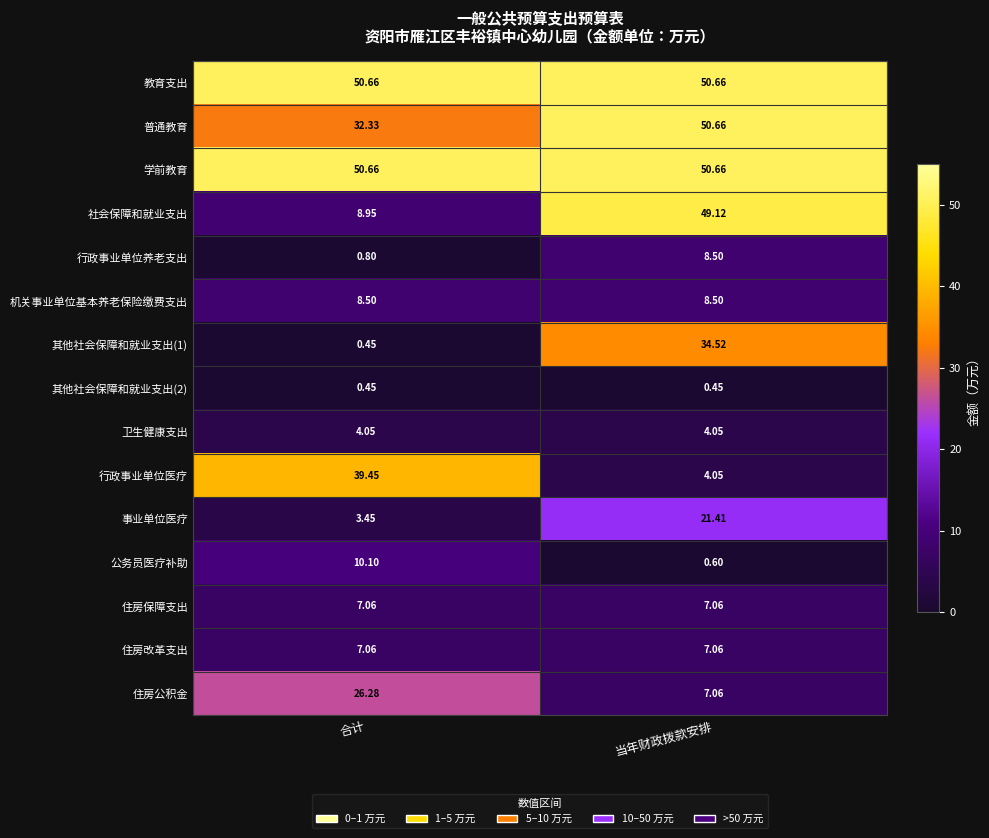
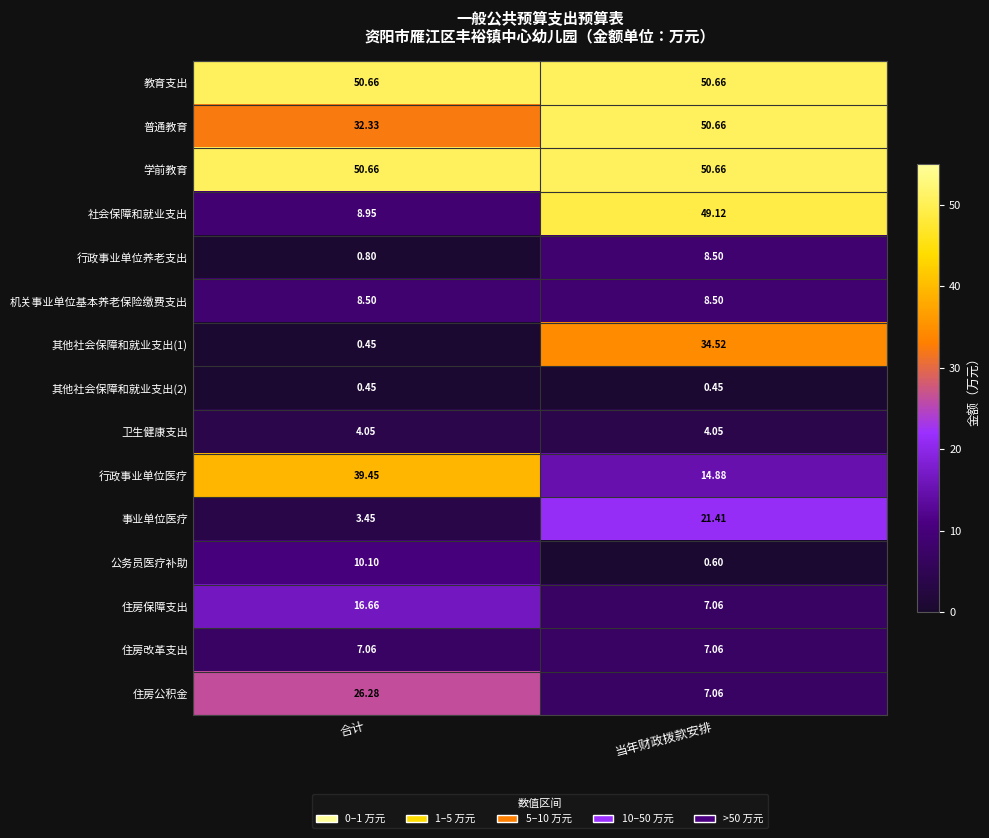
  {
    "教育支出": {
      "合计": 50.66,
      "当年财政拨款安排": 50.66
    },
    "普通教育": {
      "合计": 32.33,
      "当年财政拨款安排": 50.66
    },
    "学前教育": {
      "合计": 50.66,
      "当年财政拨款安排": 50.66
    },
    "社会保障和就业支出": {
      "合计": 8.95,
      "当年财政拨款安排": 49.12
    },
    "行政事业单位养老支出": {
      "合计": 0.80,
      "当年财政拨款安排": 8.50
    },
    "机关事业单位基本养老保险缴费支出": {
      "合计": 8.50,
      "当年财政拨款安排": 8.50
    },
    "其他社会保障和就业支出(1)": {
      "合计": 0.45,
      "当年财政拨款安排": 34.52
    },
    "其他社会保障和就业支出(2)": {
      "合计": 0.45,
      "当年财政拨款安排": 0.45
    },
    "卫生健康支出": {
      "合计": 4.05,
      "当年财政拨款安排": 4.05
    },
    "行政事业单位医疗": {
      "合计": 39.45,
-     "当年财政拨款安排": 4.05
+     "当年财政拨款安排": 14.88
    },
    "事业单位医疗": {
      "合计": 3.45,
      "当年财政拨款安排": 21.41
    },
    "公务员医疗补助": {
      "合计": 10.10,
      "当年财政拨款安排": 0.60
    },
    "住房保障支出": {
-     "合计": 7.06,
+     "合计": 16.66,
      "当年财政拨款安排": 7.06
    },
    "住房改革支出": {
      "合计": 7.06,
      "当年财政拨款安排": 7.06
    },
    "住房公积金": {
      "合计": 26.28,
      "当年财政拨款安排": 7.06
    }
  }
